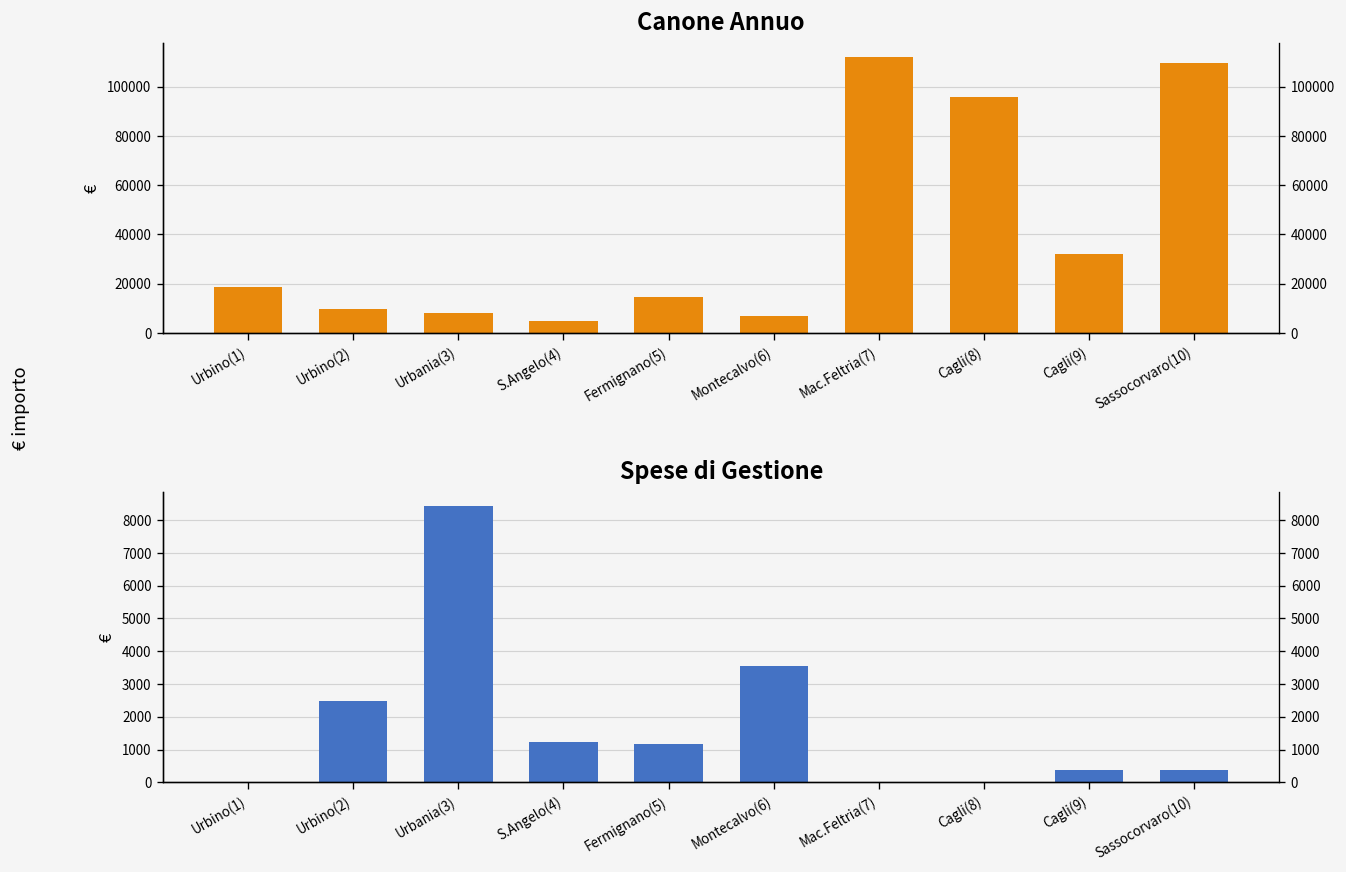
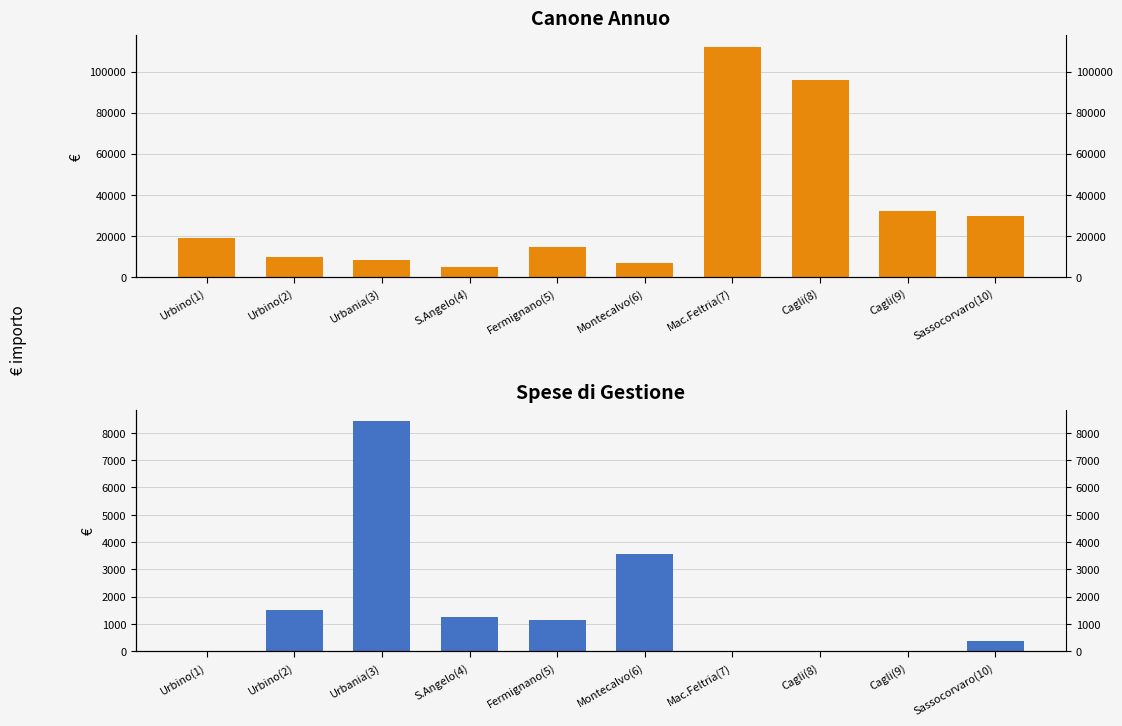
  {
    "Canone Annuo": {
      "Urbino(1)": 19000,
      "Urbino(2)": 10000,
      "Urbania(3)": 8000,
      "S.Angelo(4)": 5000,
      "Fermignano(5)": 15000,
      "Montecalvo(6)": 7000,
      "Mac.Feltria(7)": 112000,
      "Cagli(8)": 96000,
      "Cagli(9)": 32000,
-     "Sassocorvaro(10)": 110000
+     "Sassocorvaro(10)": 30000
    },
    "Spese di Gestione": {
      "Urbino(1)": 0,
-     "Urbino(2)": 2500,
+     "Urbino(2)": 1500,
      "Urbania(3)": 8400,
      "S.Angelo(4)": 1200,
      "Fermignano(5)": 1200,
      "Montecalvo(6)": 3500,
      "Mac.Feltria(7)": 0,
      "Cagli(8)": 0,
-     "Cagli(9)": 400,
+     "Cagli(9)": 0,
      "Sassocorvaro(10)": 400
    }
  }
